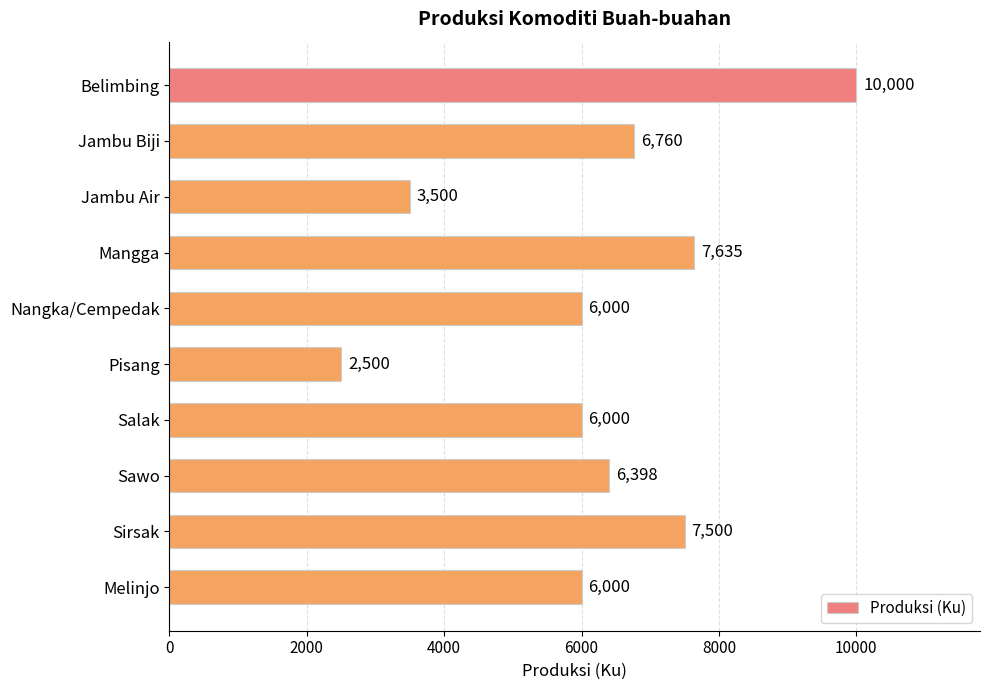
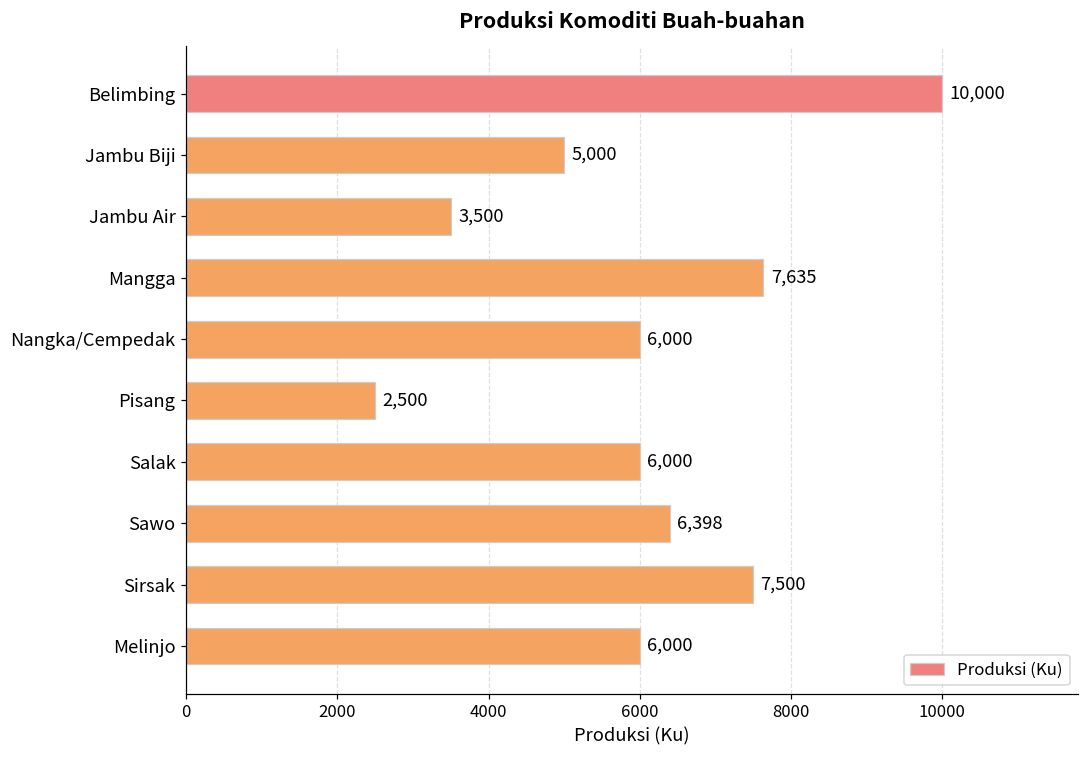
  {
    "Belimbing": "10,000",
-   "Jambu Biji": "6,760",
+   "Jambu Biji": "5,000",
    "Jambu Air": "3,500",
    "Mangga": "7,635",
    "Nangka/Cempedak": "6,000",
    "Pisang": "2,500",
    "Salak": "6,000",
    "Sawo": "6,398",
    "Sirsak": "7,500",
    "Melinjo": "6,000"
  }
